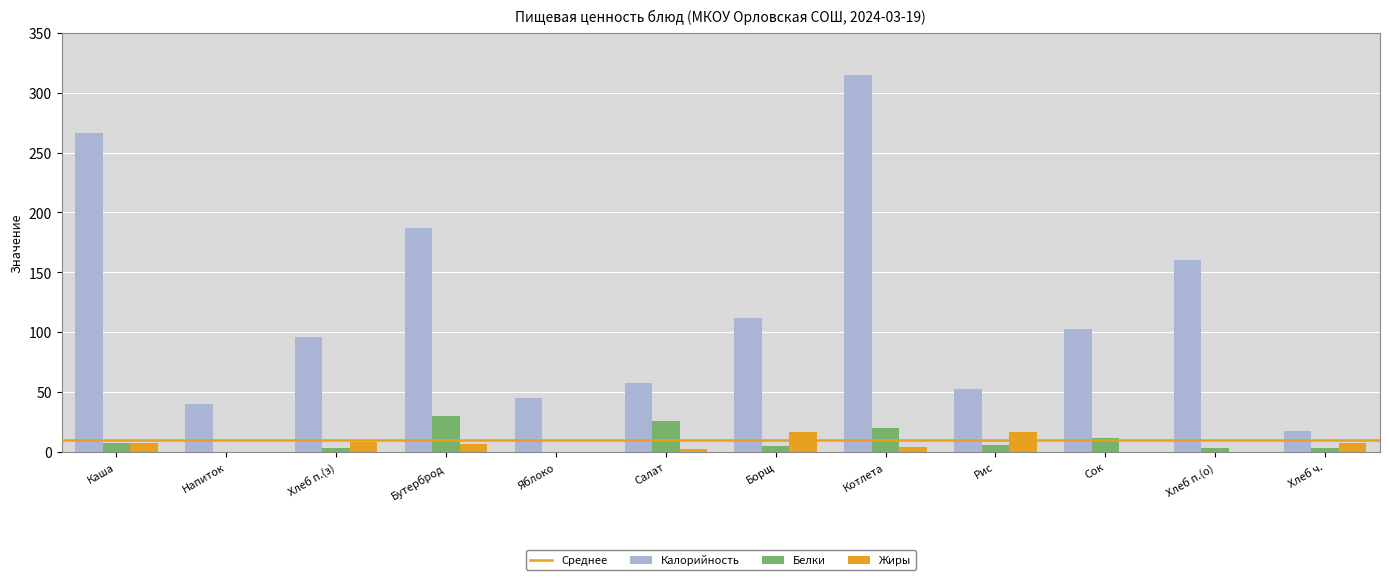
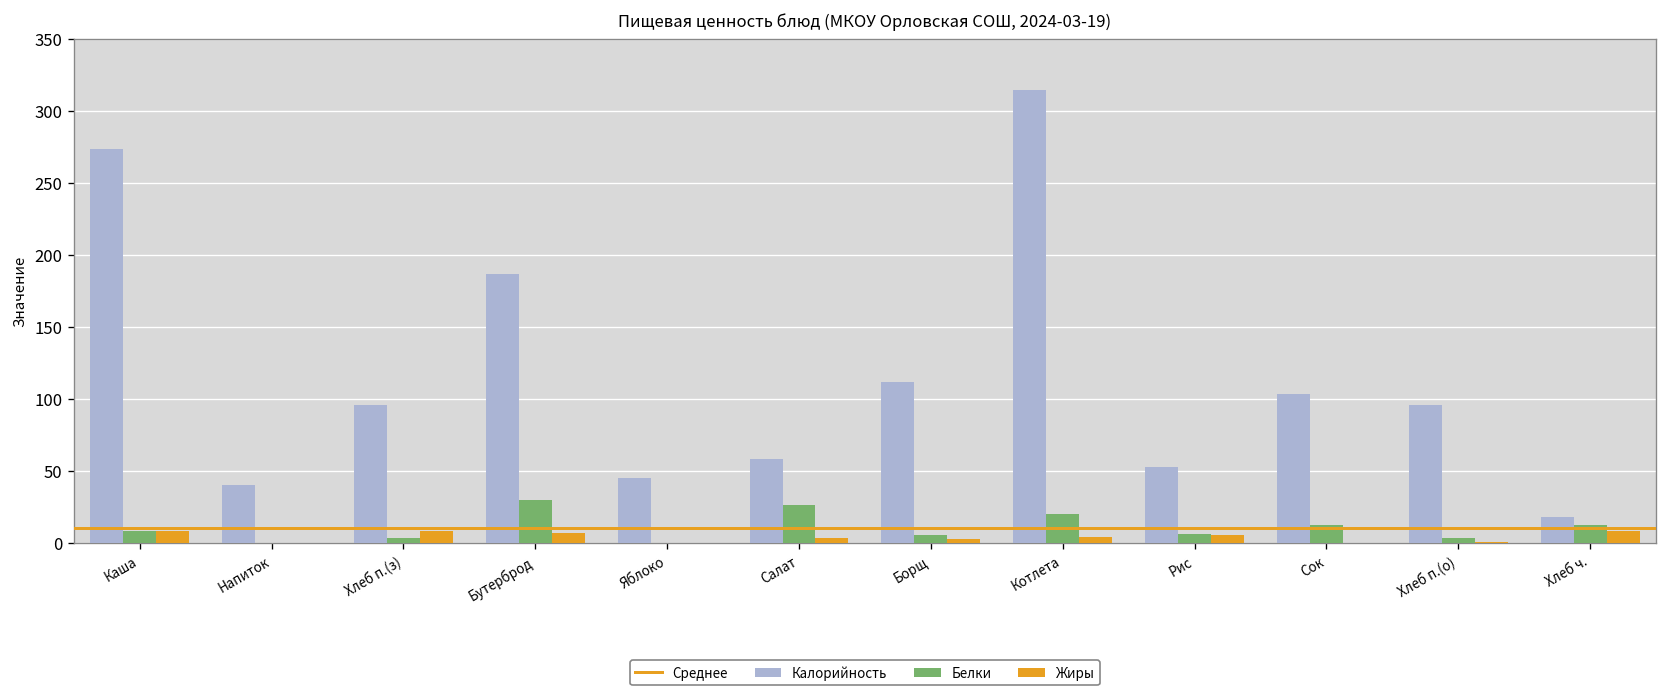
  {
    "Калорийность": {
-     "Каша": 266,
+     "Каша": 274,
      "Напиток": 40,
      "Хлеб п.(з)": 96,
      "Бутерброд": 187,
      "Яблоко": 45,
      "Салат": 58,
      "Борщ": 112,
      "Котлета": 315,
      "Рис": 53,
      "Сок": 103,
-     "Хлеб п.(о)": 160,
+     "Хлеб п.(о)": 96,
      "Хлеб ч.": 18
    },
    "Белки": {
      "Каша": 8,
      "Напиток": 0,
      "Хлеб п.(з)": 3,
      "Бутерброд": 30,
      "Яблоко": 0,
      "Салат": 26,
      "Борщ": 5,
      "Котлета": 20,
      "Рис": 6,
      "Сок": 12,
      "Хлеб п.(о)": 3,
-     "Хлеб ч.": 3
+     "Хлеб ч.": 13
    },
    "Жиры": {
      "Каша": 8,
      "Напиток": 0,
      "Хлеб п.(з)": 8,
      "Бутерброд": 7,
      "Яблоко": 0,
      "Салат": 3,
-     "Борщ": 17,
+     "Борщ": 3,
      "Котлета": 4,
-     "Рис": 17,
+     "Рис": 5,
      "Сок": 0,
      "Хлеб ч.": 8
    }
  }
